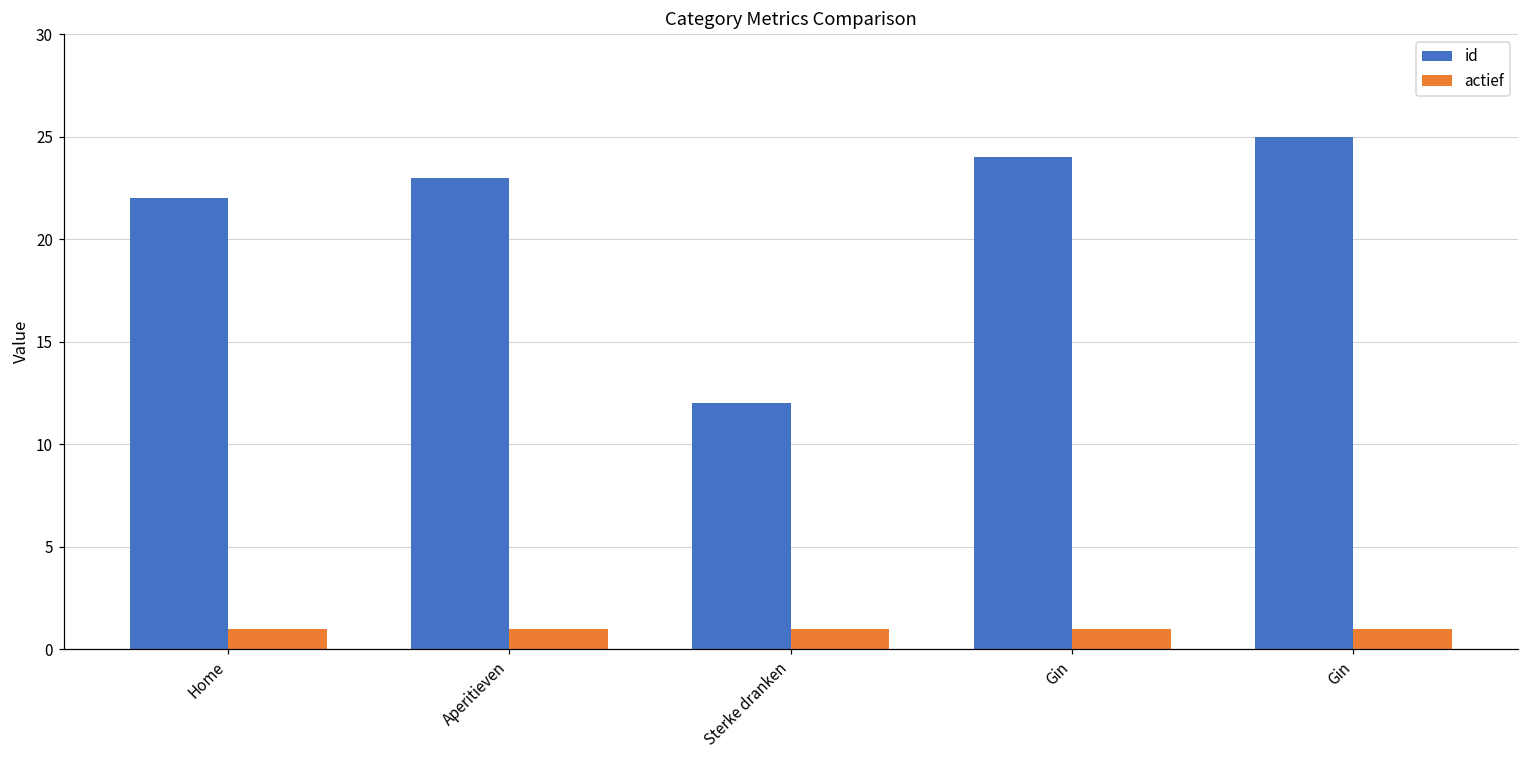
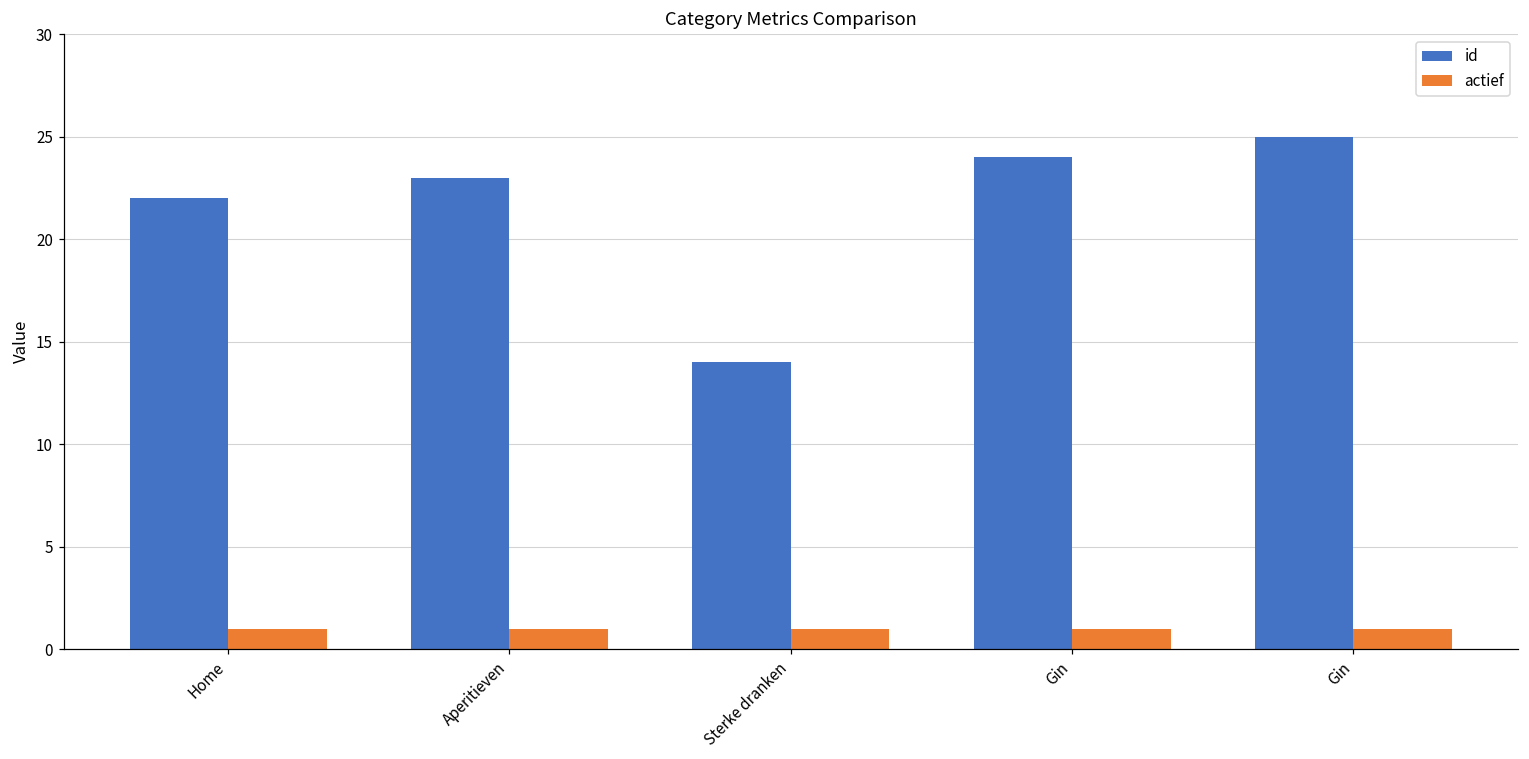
  {
    "id": {
      "Home": 22,
      "Aperitieven": 23,
-     "Sterke dranken": 12
+     "Sterke dranken": 14
    },
    "actief": {
      "Home": 1,
      "Aperitieven": 1,
      "Sterke dranken": 1
    }
  }
